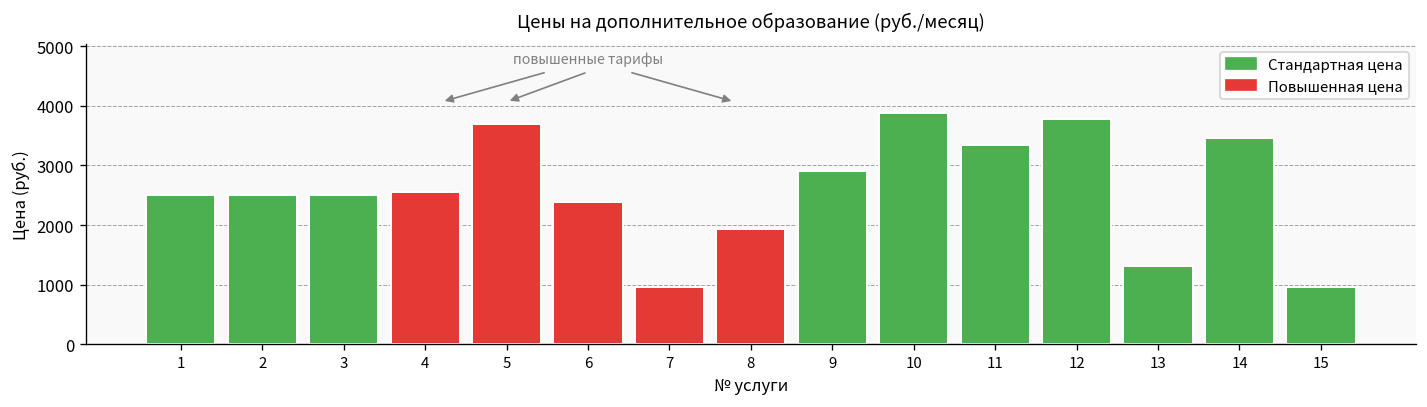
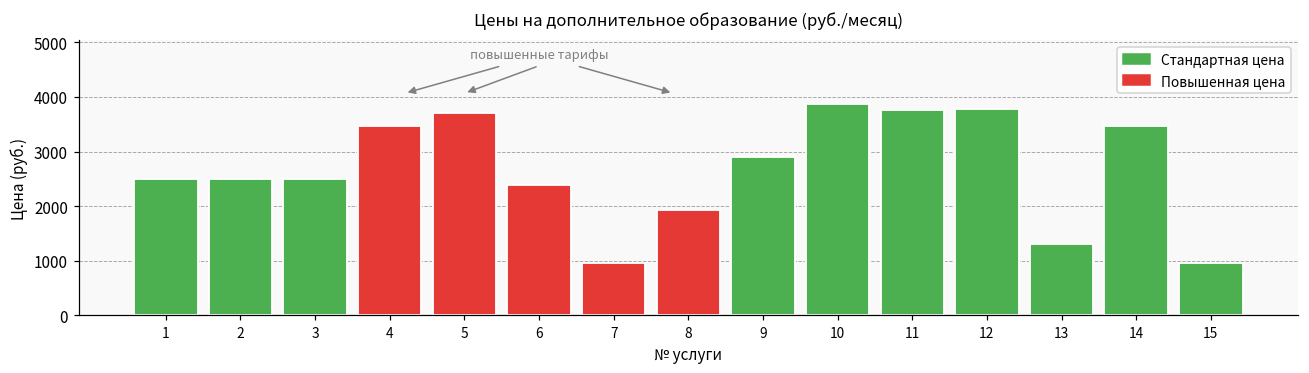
  {
    "1": 2500,
    "2": 2500,
    "3": 2500,
-   "4": 2600,
+   "4": 3500,
    "5": 3700,
    "6": 2400,
    "7": 1000,
    "8": 1900,
    "9": 2900,
    "10": 3900,
-   "11": 3300,
+   "11": 3800,
    "12": 3800,
    "13": 1300,
    "14": 3500,
    "15": 1000
  }
